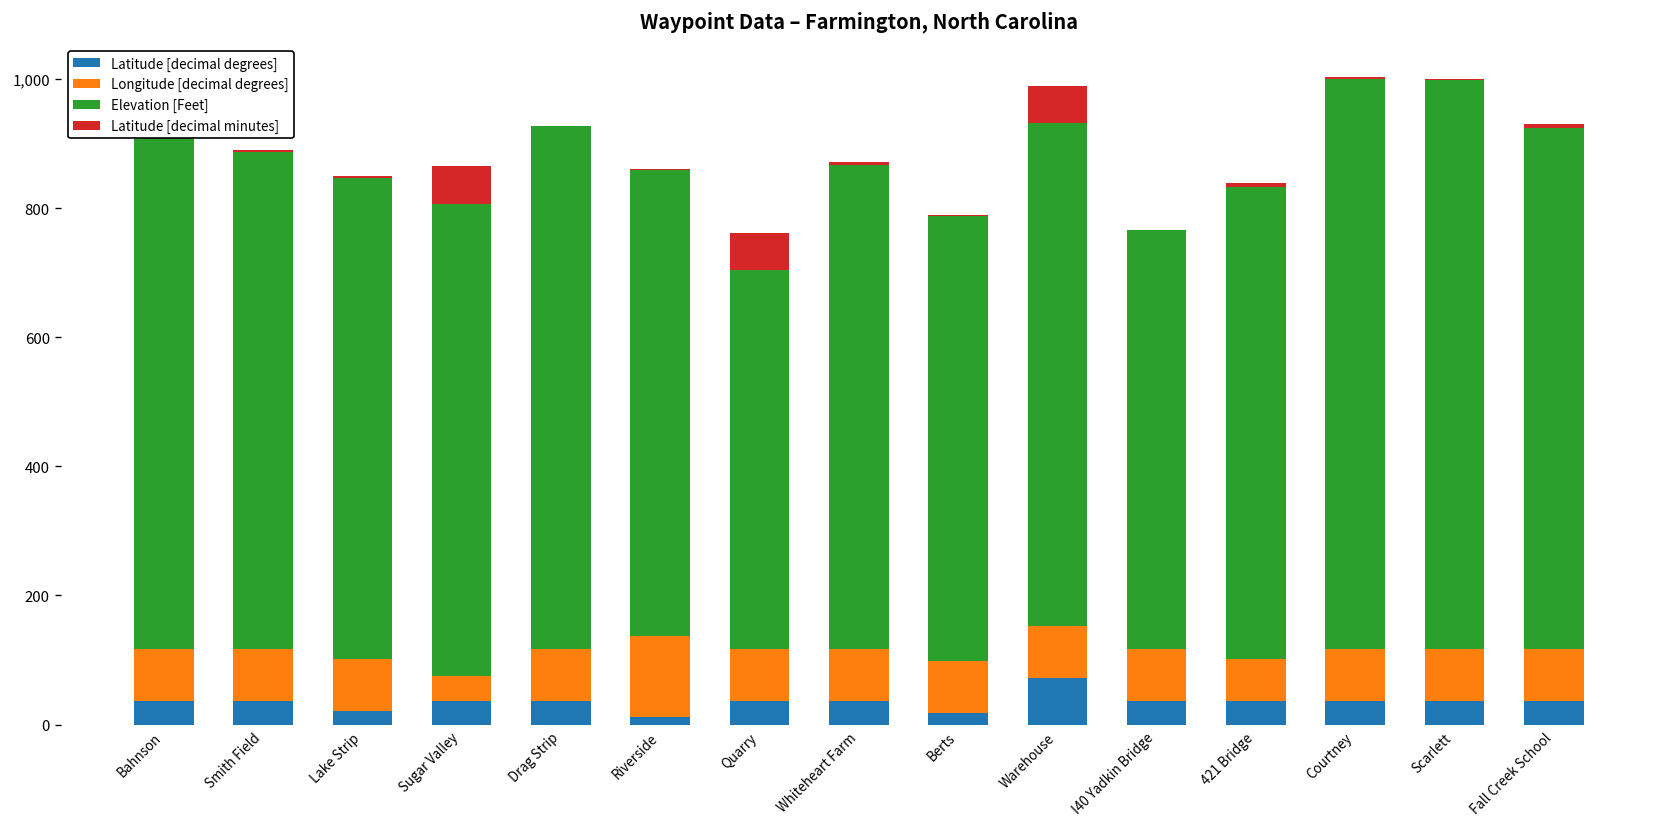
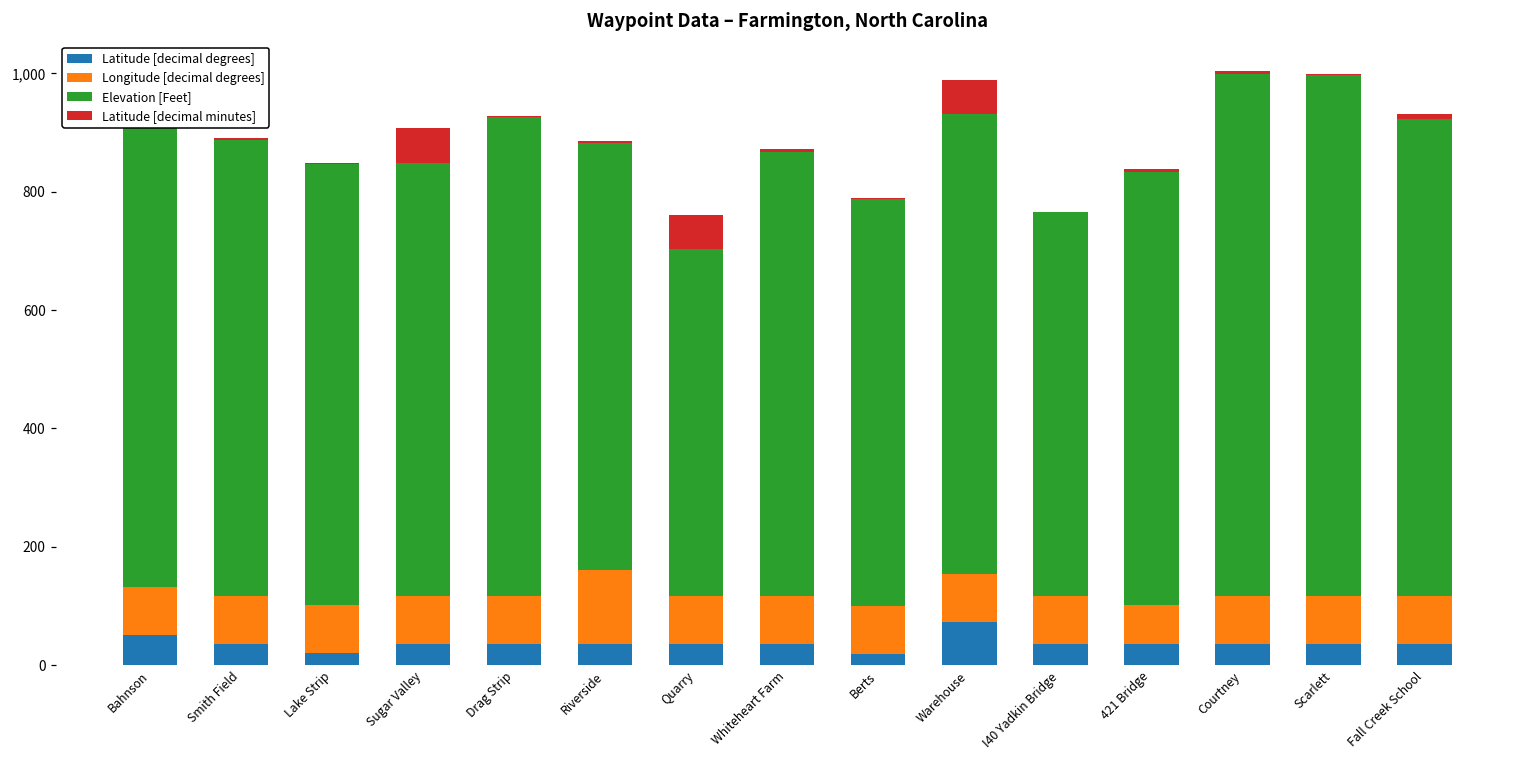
  {
    "Latitude [decimal degrees]": {
-     "Bahnson": 40,
+     "Bahnson": 50,
      "Smith Field": 40,
      "Lake Strip": 20,
      "Sugar Valley": 40,
      "Drag Strip": 40,
-     "Riverside": 10,
+     "Riverside": 40,
      "Quarry": 40,
      "Whiteheart Farm": 40,
      "Berts": 20,
      "Warehouse": 70,
      "I40 Yadkin Bridge": 40,
      "421 Bridge": 40,
      "Courtney": 40,
      "Scarlett": 40,
      "Fall Creek School": 40
    },
    "Longitude [decimal degrees]": {
      "Bahnson": 80,
      "Smith Field": 80,
      "Lake Strip": 80,
-     "Sugar Valley": 40,
+     "Sugar Valley": 80,
      "Drag Strip": 80,
      "Riverside": 120,
      "Quarry": 80,
      "Whiteheart Farm": 80,
      "Berts": 80,
      "Warehouse": 80,
      "I40 Yadkin Bridge": 80,
      "421 Bridge": 60,
      "Courtney": 80,
      "Scarlett": 80,
      "Fall Creek School": 80
    },
    "Elevation [Feet]": {
      "Smith Field": 770,
      "Lake Strip": 750,
      "Sugar Valley": 730,
      "Drag Strip": 810,
      "Riverside": 720,
      "Quarry": 590,
      "Whiteheart Farm": 750,
      "Berts": 690,
      "Warehouse": 780,
      "I40 Yadkin Bridge": 650,
      "421 Bridge": 730,
      "Courtney": 880,
      "Scarlett": 880,
      "Fall Creek School": 810
    },
    "Latitude [decimal minutes]": {
      "Sugar Valley": 60,
      "Quarry": 60,
      "Warehouse": 60,
      "421 Bridge": 10,
      "Fall Creek School": 10
    }
  }
